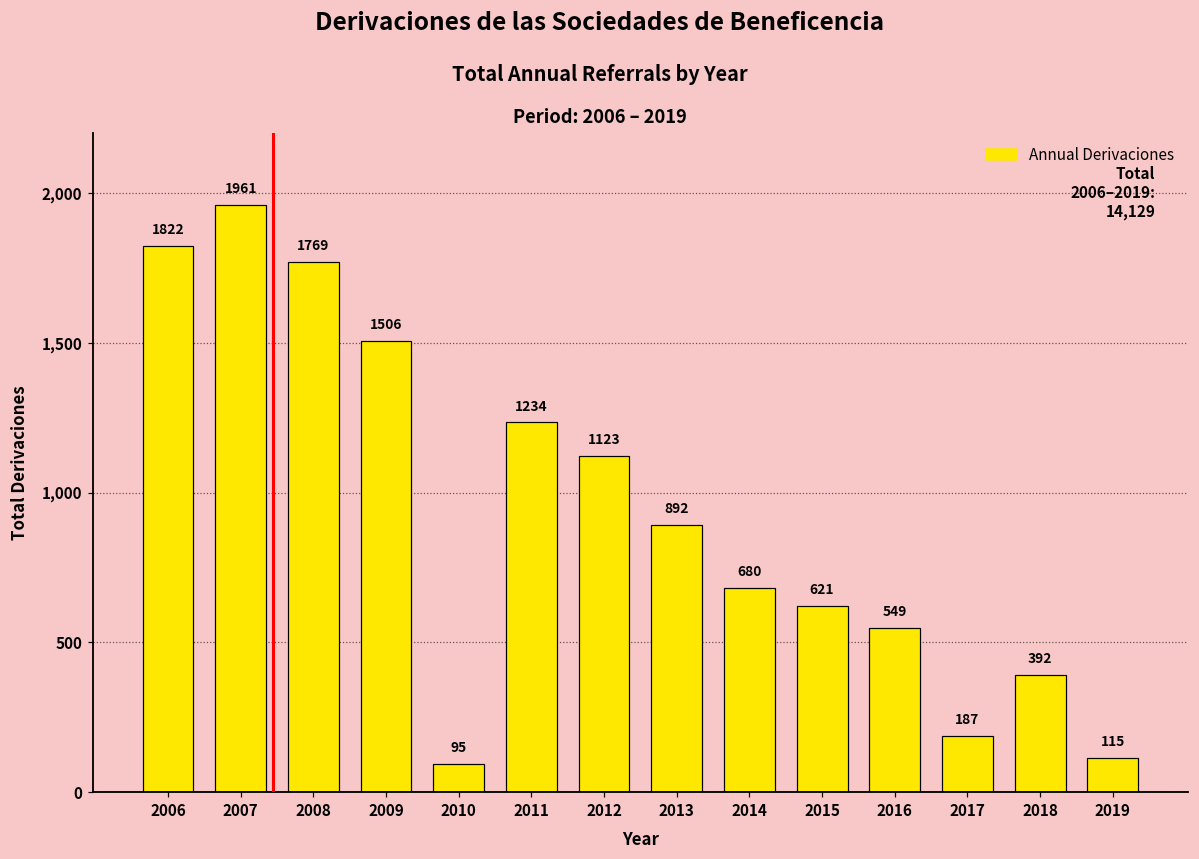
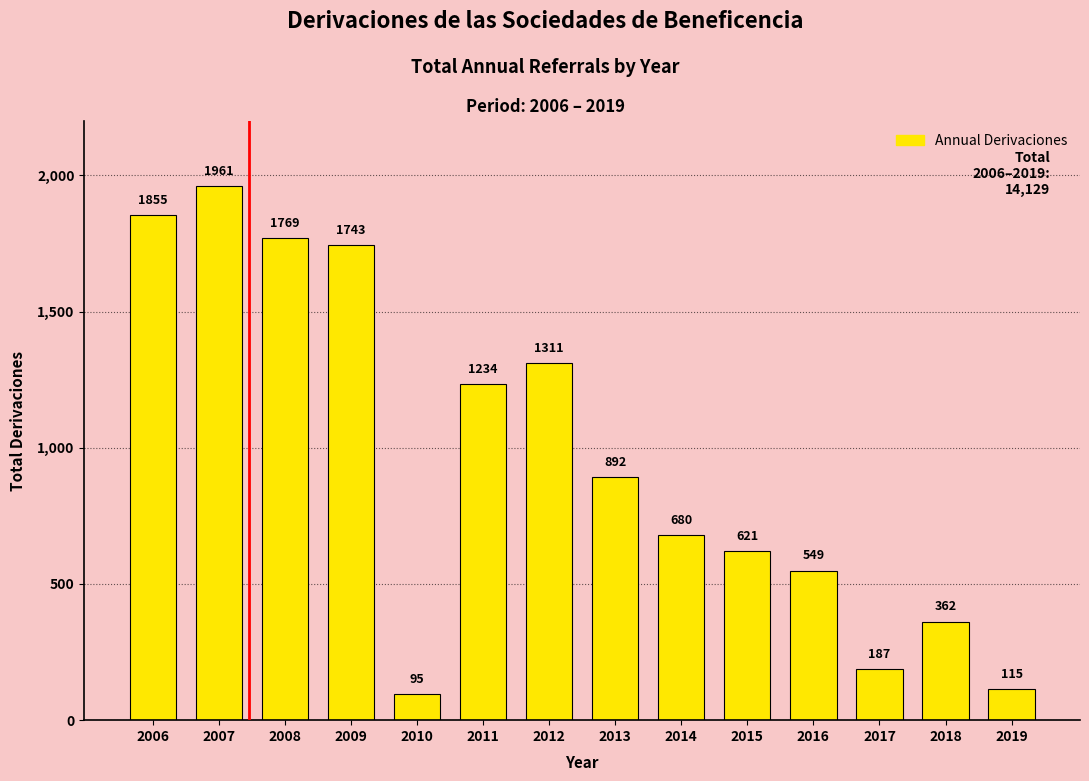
  {
-   "2006": 1822,
+   "2006": 1855,
    "2007": 1961,
    "2008": 1769,
-   "2009": 1506,
+   "2009": 1743,
    "2010": 95,
    "2011": 1234,
-   "2012": 1123,
+   "2012": 1311,
    "2013": 892,
    "2014": 680,
    "2015": 621,
    "2016": 549,
    "2017": 187,
-   "2018": 392,
+   "2018": 362,
    "2019": 115
  }
